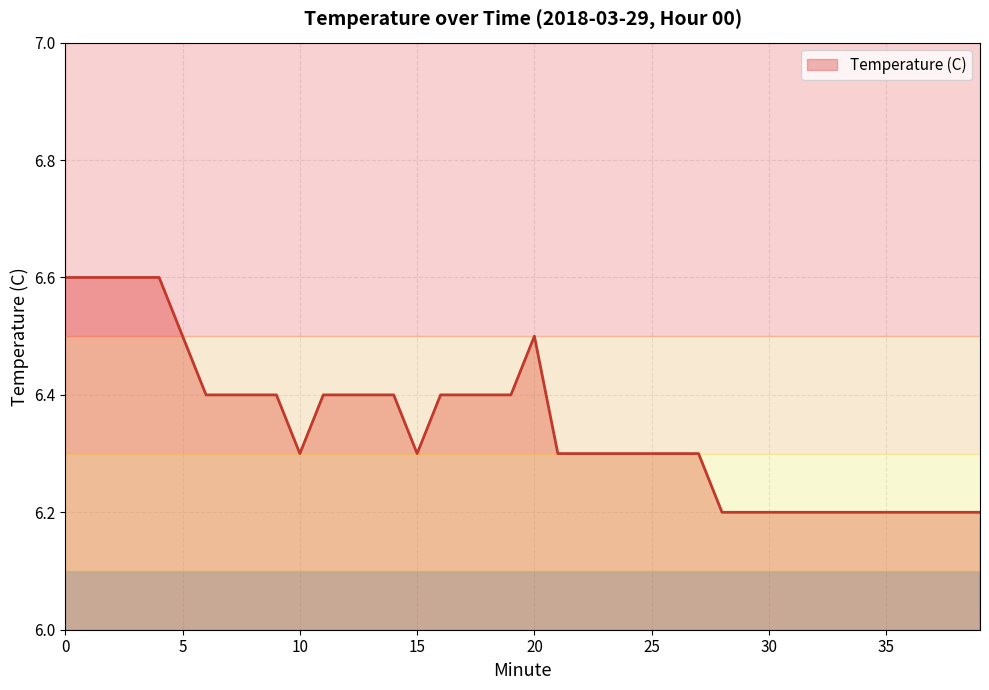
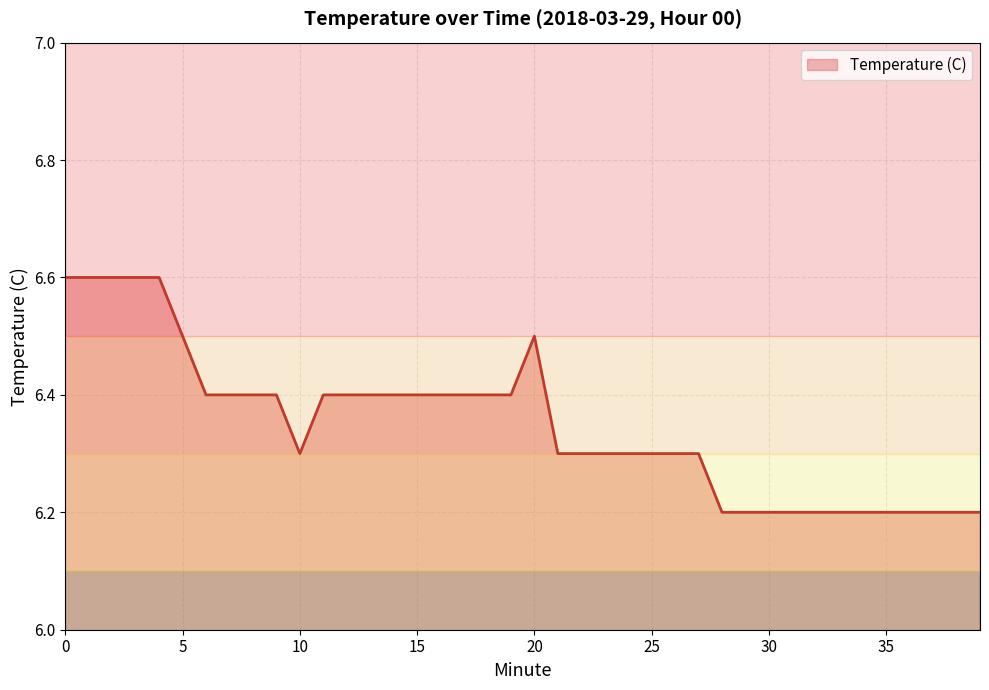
  {
    "0": 6.6,
    "5": 6.5,
    "10": 6.3,
-   "15": 6.3,
+   "15": 6.4,
    "20": 6.5,
    "25": 6.3,
    "30": 6.2,
    "35": 6.2
  }
